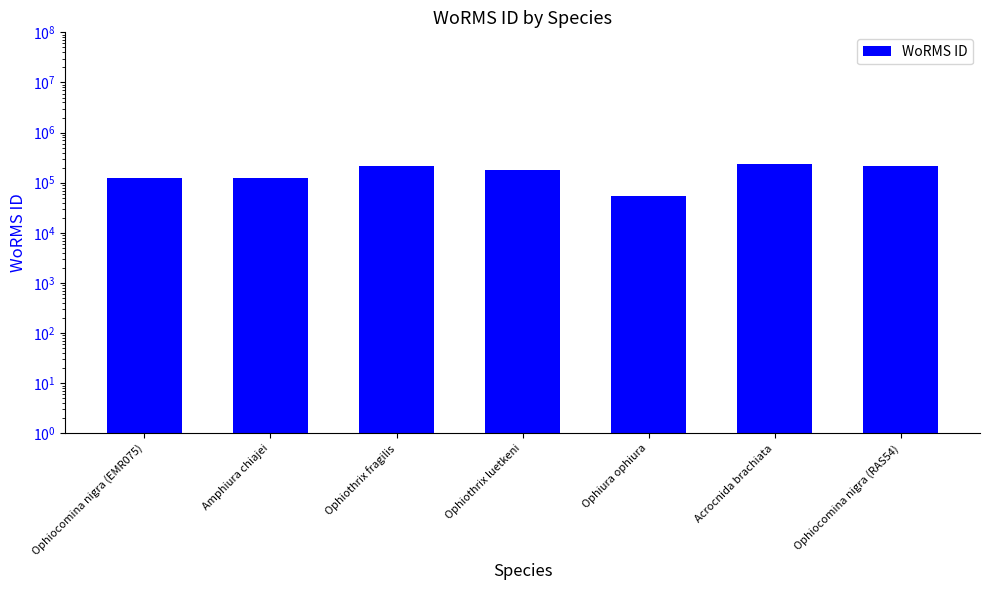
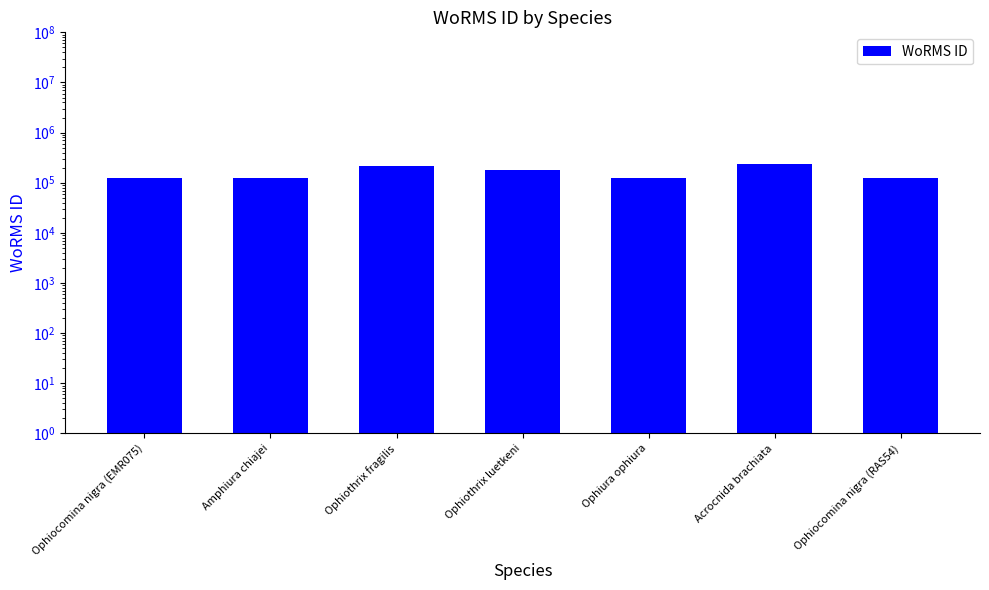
  {
    "Ophiocomina nigra (EMR075)": 130000,
    "Amphiura chiajei": 130000,
    "Ophiothrix fragilis": 220000,
    "Ophiothrix luetkeni": 180000,
-   "Ophiura ophiura": 50000,
+   "Ophiura ophiura": 120000,
    "Acrocnida brachiata": 200000,
-   "Ophiocomina nigra (RAS54)": 200000
+   "Ophiocomina nigra (RAS54)": 130000
  }
